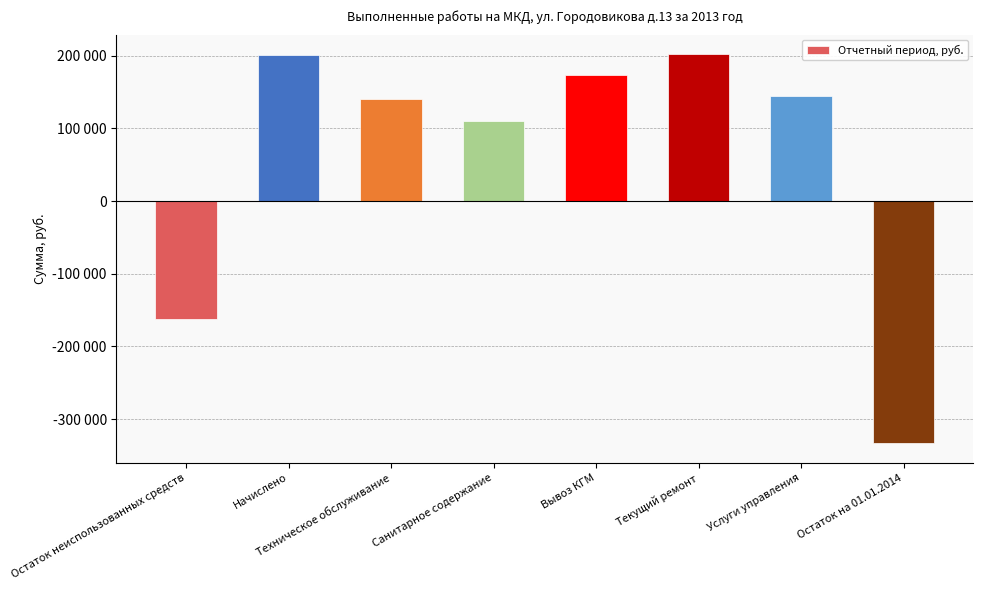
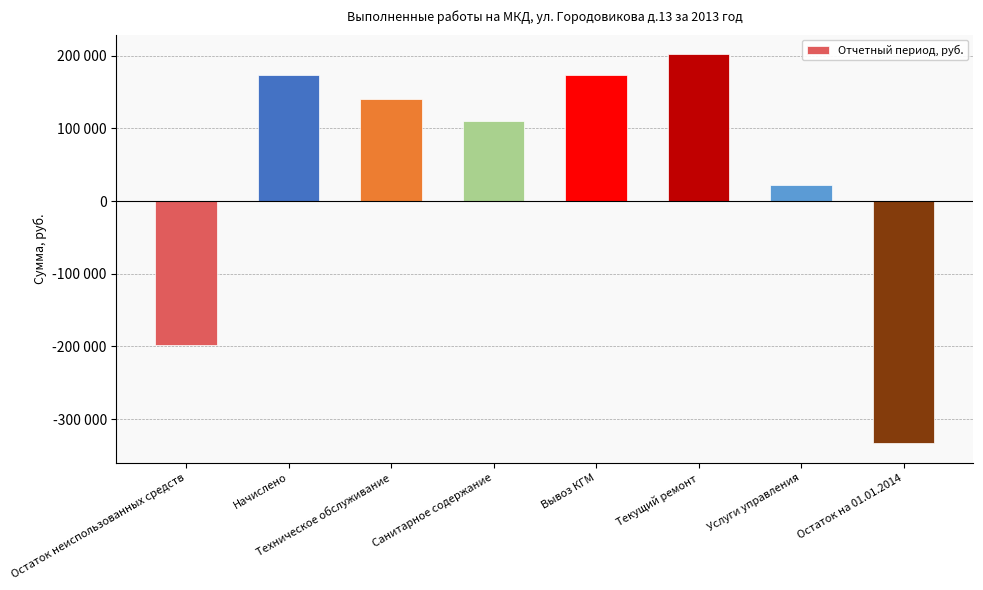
  {
-   "Остаток неиспользованных средств": -160000,
-   "Начислено": 200000,
+   "Остаток неиспользованных средств": -200000,
+   "Начислено": 170000,
    "Техническое обслуживание": 140000,
    "Санитарное содержание": 110000,
    "Вывоз КГМ": 170000,
    "Текущий ремонт": 200000,
-   "Услуги управления": 140000,
+   "Услуги управления": 20000,
    "Остаток на 01.01.2014": -330000
  }
